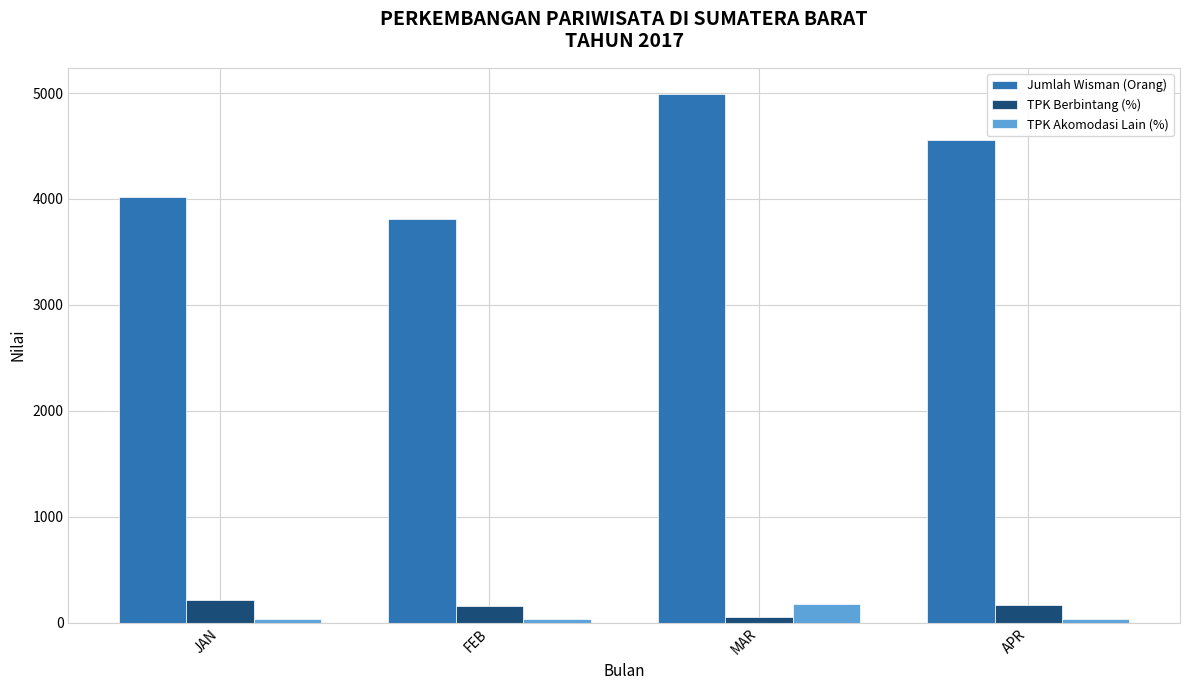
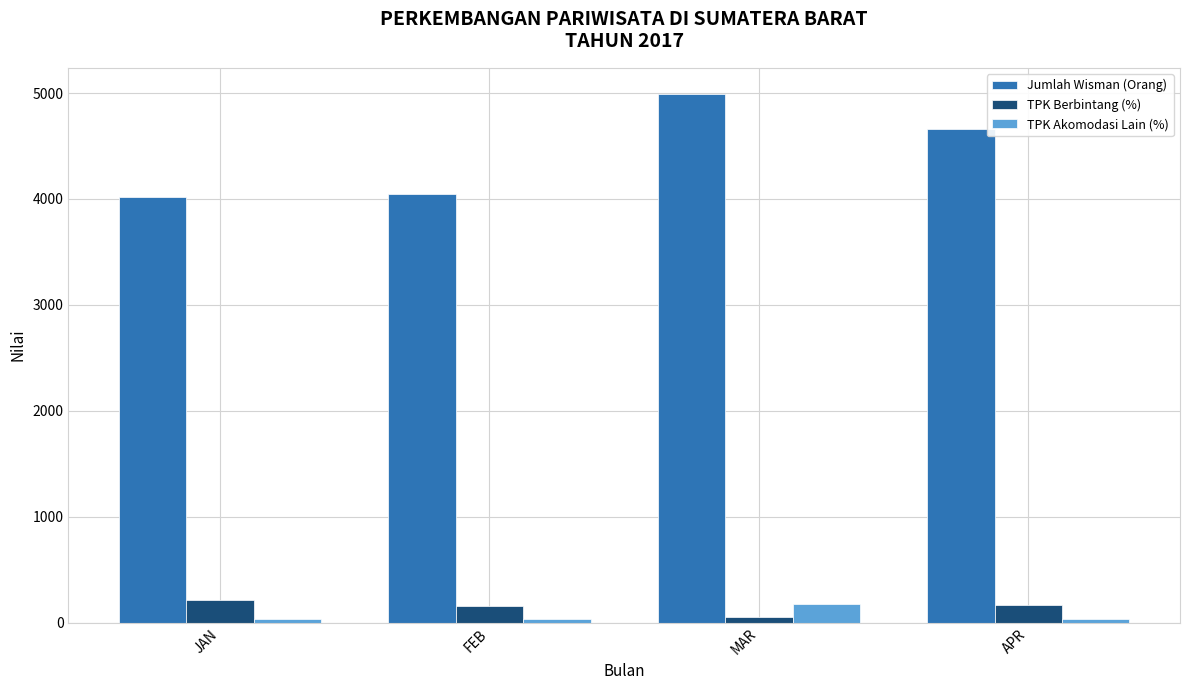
  {
    "Jumlah Wisman (Orang)": {
      "JAN": 4020,
-     "FEB": 3820,
+     "FEB": 4050,
      "MAR": 4990,
-     "APR": 4560
+     "APR": 4660
    },
    "TPK Berbintang (%)": {
      "JAN": 210,
      "FEB": 160,
      "MAR": 60,
      "APR": 170
    },
    "TPK Akomodasi Lain (%)": {
      "JAN": 30,
      "FEB": 30,
      "MAR": 180,
      "APR": 40
    }
  }
